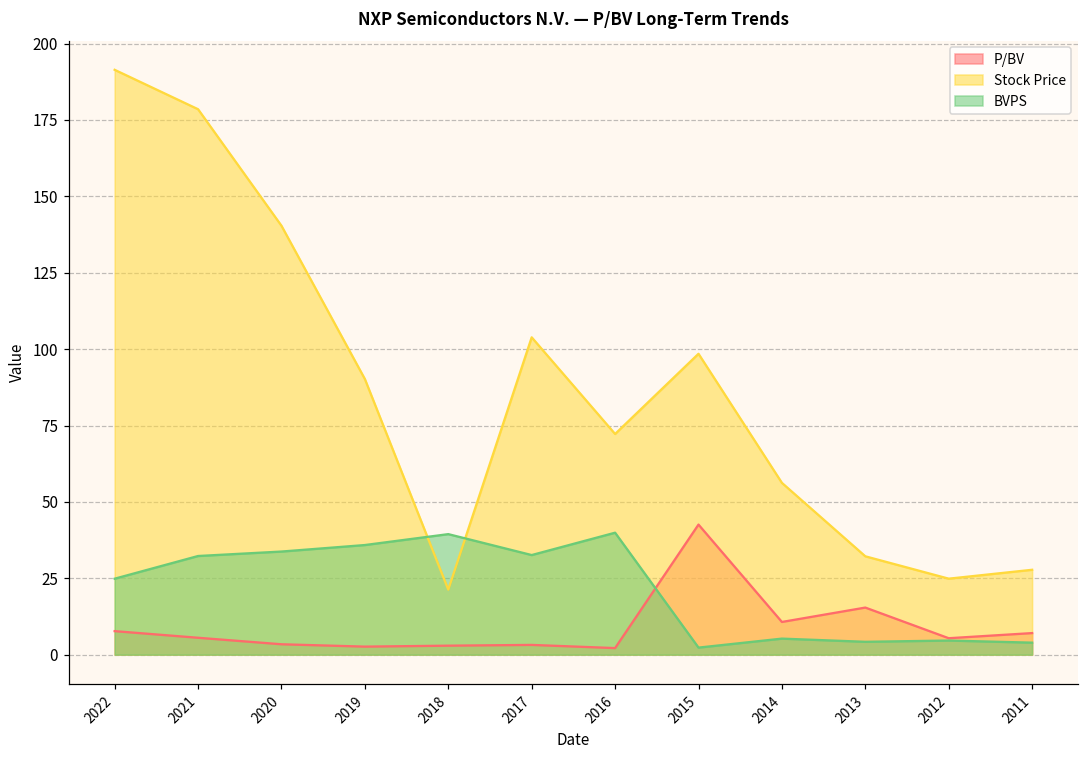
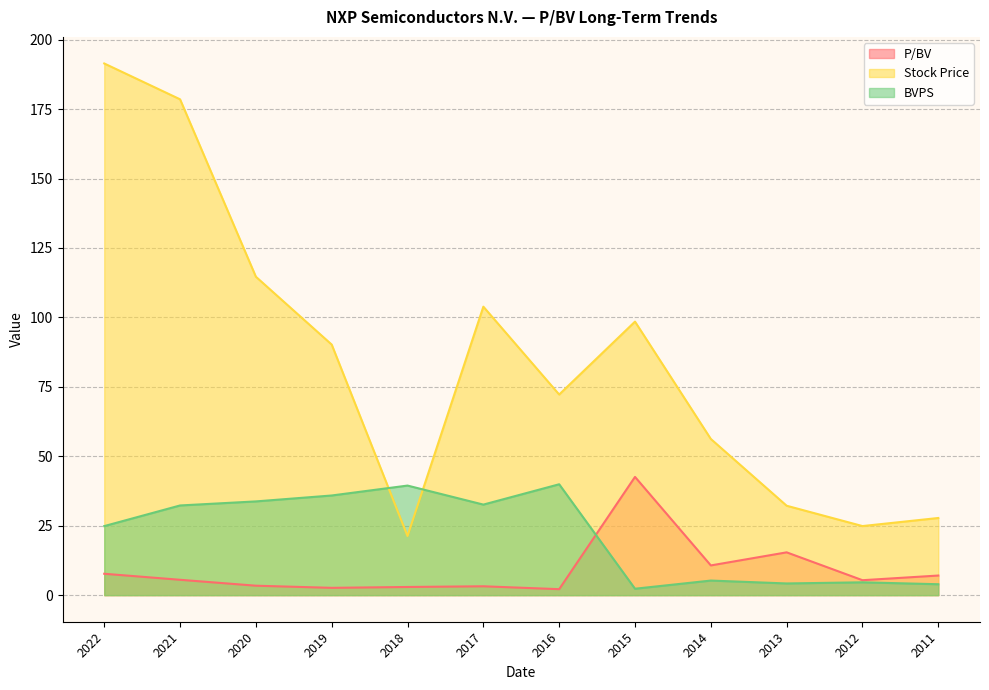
  {
    "P/BV": {
      "2022": 8,
      "2021": 6,
      "2020": 3,
      "2019": 3,
      "2018": 3,
      "2017": 3,
      "2016": 2,
      "2015": 43,
      "2014": 11,
      "2013": 15,
      "2011": 7
    },
    "Stock Price": {
      "2022": 191,
      "2021": 179,
-     "2020": 140,
+     "2020": 115,
      "2019": 90,
      "2018": 21,
      "2017": 104,
      "2016": 72,
      "2015": 98,
      "2014": 56,
      "2013": 32,
      "2012": 25,
      "2011": 28
    },
    "BVPS": {
      "2022": 25,
      "2021": 32,
      "2020": 34,
      "2019": 36,
      "2018": 39,
      "2017": 33,
      "2016": 40,
      "2015": 2,
      "2014": 5,
      "2013": 4,
      "2011": 4
    }
  }
